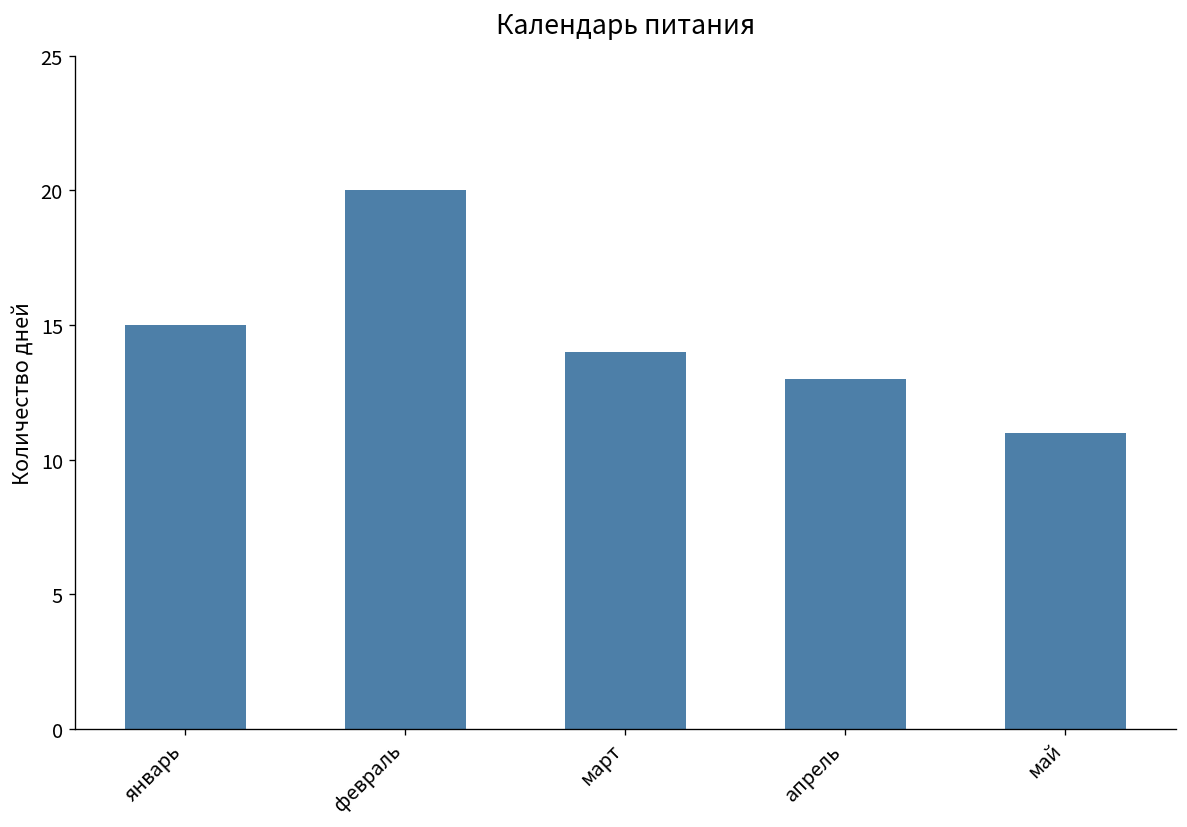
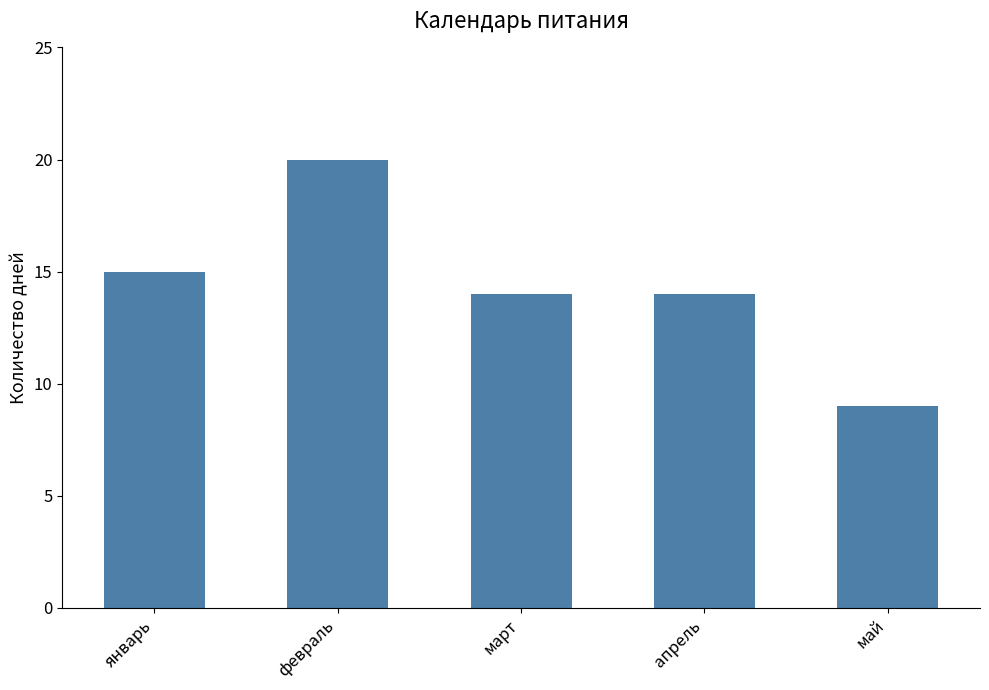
  {
    "январь": 15,
    "февраль": 20,
    "март": 14,
-   "апрель": 13,
-   "май": 11
+   "апрель": 14,
+   "май": 9
  }
